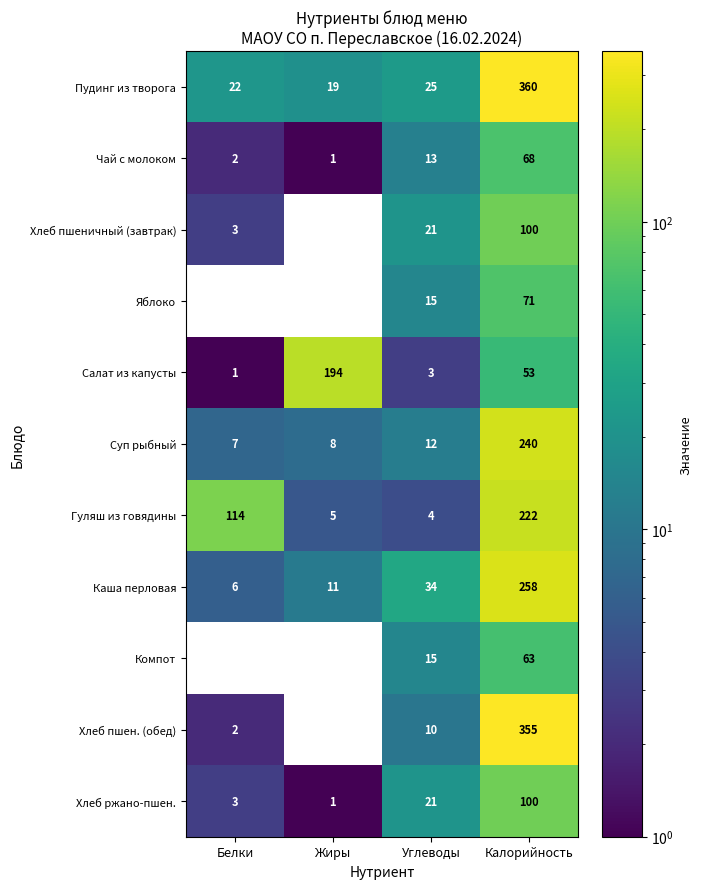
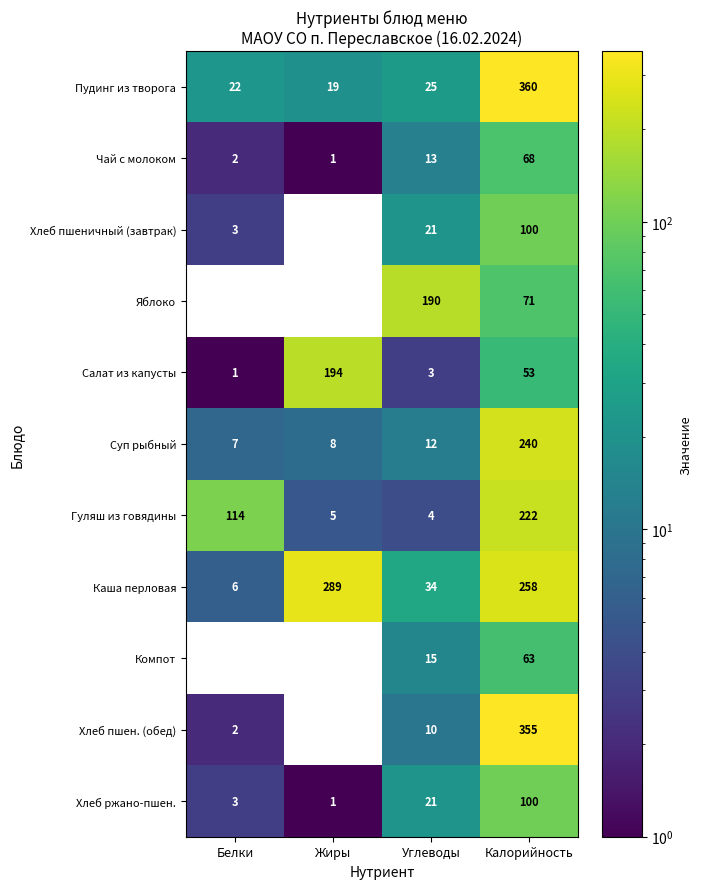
  {
    "Пудинг из творога": {
      "Белки": 22,
      "Жиры": 19,
      "Углеводы": 25,
      "Калорийность": 360
    },
    "Чай с молоком": {
      "Белки": 2,
      "Жиры": 1,
      "Углеводы": 13,
      "Калорийность": 68
    },
    "Хлеб пшеничный (завтрак)": {
      "Белки": 3,
      "Углеводы": 21,
      "Калорийность": 100
    },
    "Яблоко": {
-     "Углеводы": 15,
+     "Углеводы": 190,
      "Калорийность": 71
    },
    "Салат из капусты": {
      "Белки": 1,
      "Жиры": 194,
      "Углеводы": 3,
      "Калорийность": 53
    },
    "Суп рыбный": {
      "Белки": 7,
      "Жиры": 8,
      "Углеводы": 12,
      "Калорийность": 240
    },
    "Гуляш из говядины": {
      "Белки": 114,
      "Жиры": 5,
      "Углеводы": 4,
      "Калорийность": 222
    },
    "Каша перловая": {
      "Белки": 6,
-     "Жиры": 11,
+     "Жиры": 289,
      "Углеводы": 34,
      "Калорийность": 258
    },
    "Компот": {
      "Углеводы": 15,
      "Калорийность": 63
    },
    "Хлеб пшен. (обед)": {
      "Белки": 2,
      "Углеводы": 10,
      "Калорийность": 355
    },
    "Хлеб ржано-пшен.": {
      "Белки": 3,
      "Жиры": 1,
      "Углеводы": 21,
      "Калорийность": 100
    }
  }
